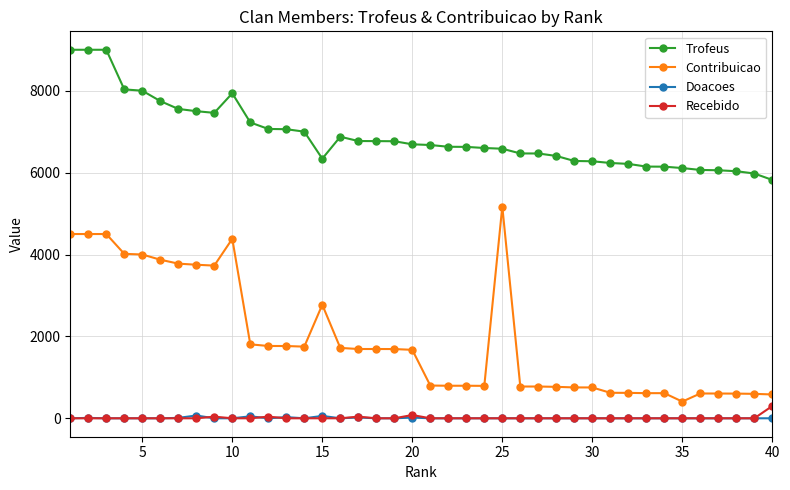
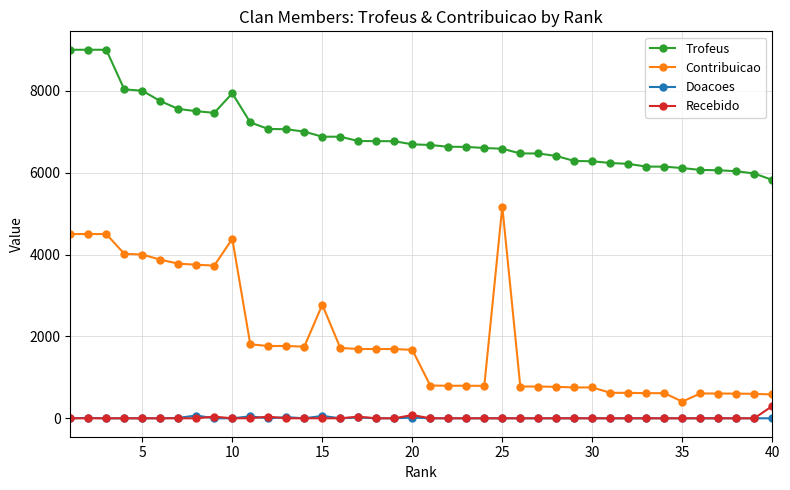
  {
    "Trofeus": {
      "5": 8000,
      "10": 7900,
-     "15": 6300,
+     "15": 6900,
      "20": 6700,
      "25": 6600,
      "30": 6300,
      "35": 6100,
      "40": 5800
    },
    "Contribuicao": {
      "5": 4000,
      "10": 4400,
      "15": 2800,
      "20": 1700,
      "25": 5200,
      "30": 800,
      "35": 400,
      "40": 600
    },
    "Doacoes": {
      "20": 0,
      "40": 0
    },
    "Recebido": {
      "20": 100,
      "40": 300
    }
  }
